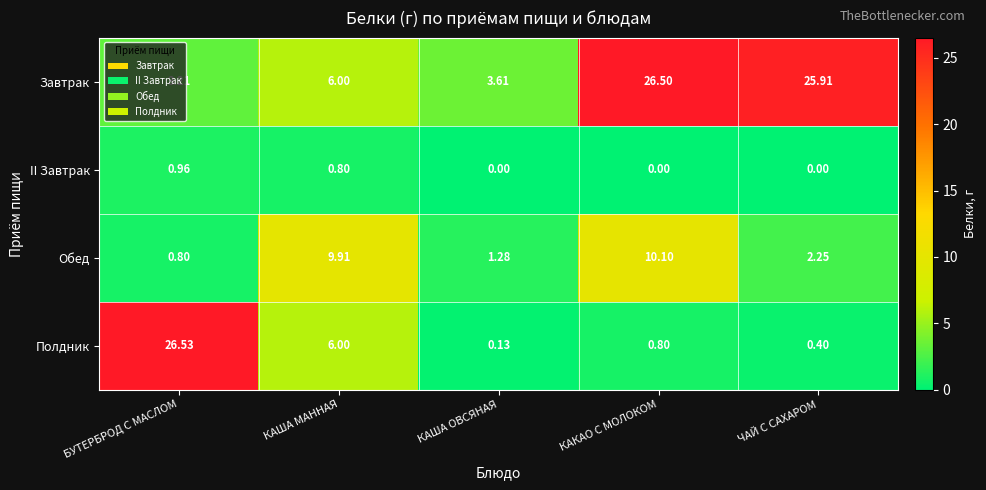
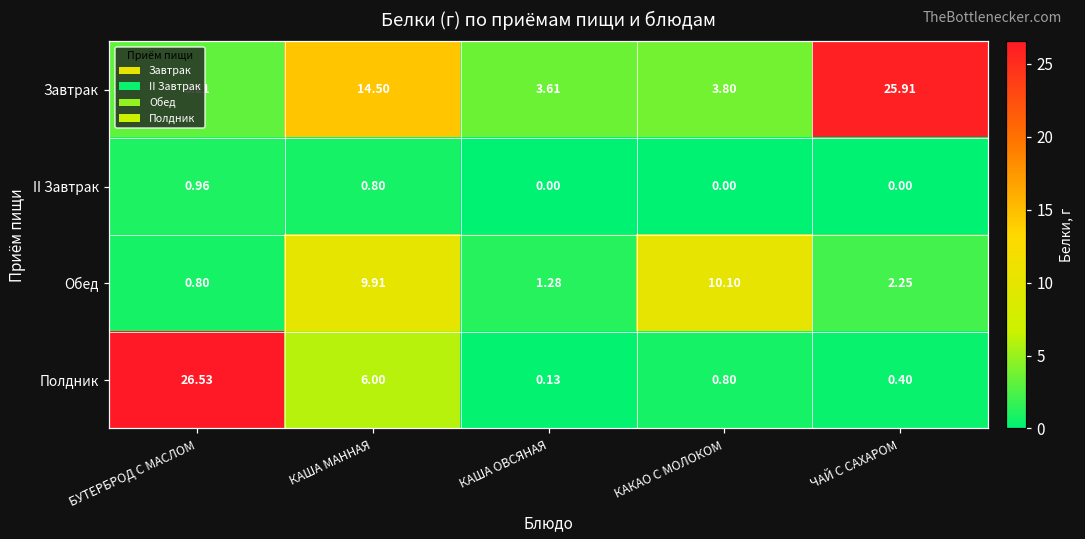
  {
    "Завтрак": {
-     "КАША МАННАЯ": 6.00,
+     "КАША МАННАЯ": 14.50,
      "КАША ОВСЯНАЯ": 3.61,
-     "КАКАО С МОЛОКОМ": 26.50,
+     "КАКАО С МОЛОКОМ": 3.80,
      "ЧАЙ С САХАРОМ": 25.91
    },
    "II Завтрак": {
      "БУТЕРБРОД С МАСЛОМ": 0.96,
      "КАША МАННАЯ": 0.80,
      "КАША ОВСЯНАЯ": 0.00,
      "КАКАО С МОЛОКОМ": 0.00,
      "ЧАЙ С САХАРОМ": 0.00
    },
    "Обед": {
      "БУТЕРБРОД С МАСЛОМ": 0.80,
      "КАША МАННАЯ": 9.91,
      "КАША ОВСЯНАЯ": 1.28,
      "КАКАО С МОЛОКОМ": 10.10,
      "ЧАЙ С САХАРОМ": 2.25
    },
    "Полдник": {
      "БУТЕРБРОД С МАСЛОМ": 26.53,
      "КАША МАННАЯ": 6.00,
      "КАША ОВСЯНАЯ": 0.13,
      "КАКАО С МОЛОКОМ": 0.80,
      "ЧАЙ С САХАРОМ": 0.40
    }
  }
